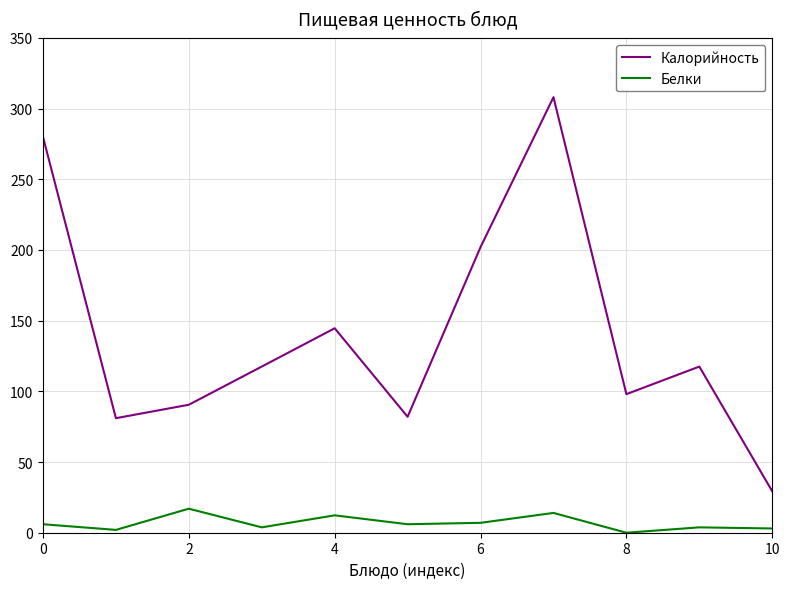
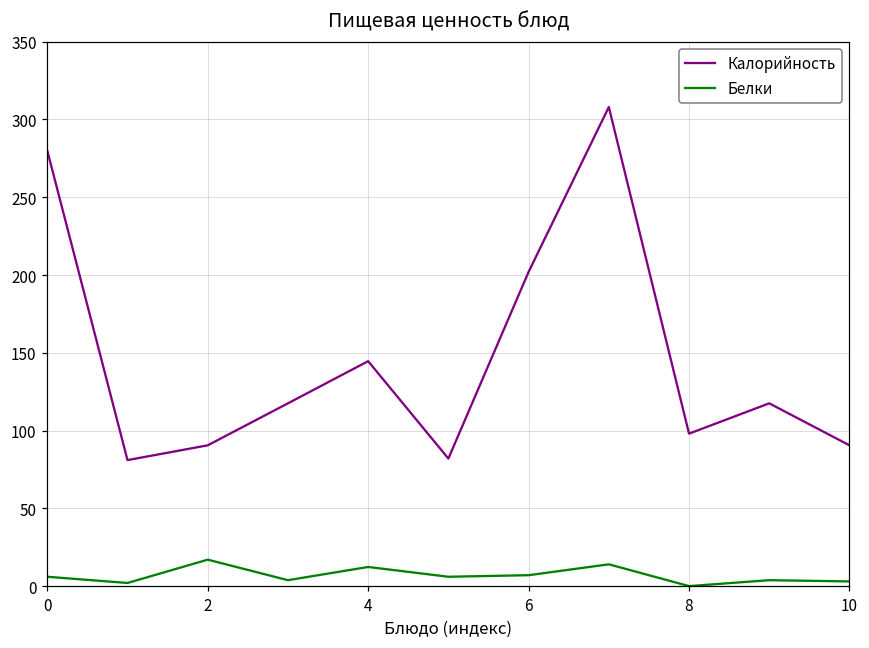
  {
    "Калорийность": {
      "0": 280,
      "2": 91,
      "4": 145,
      "6": 202,
      "8": 98,
-     "10": 29
+     "10": 91
    },
    "Белки": {
      "0": 6,
      "2": 17,
      "4": 12,
      "6": 7,
      "8": 0,
      "10": 3
    }
  }
